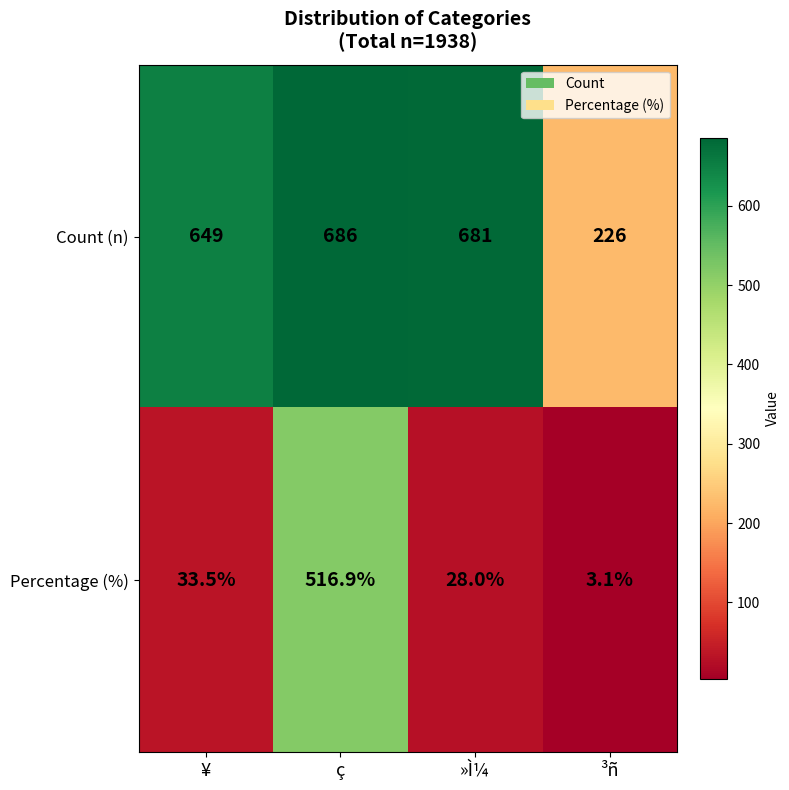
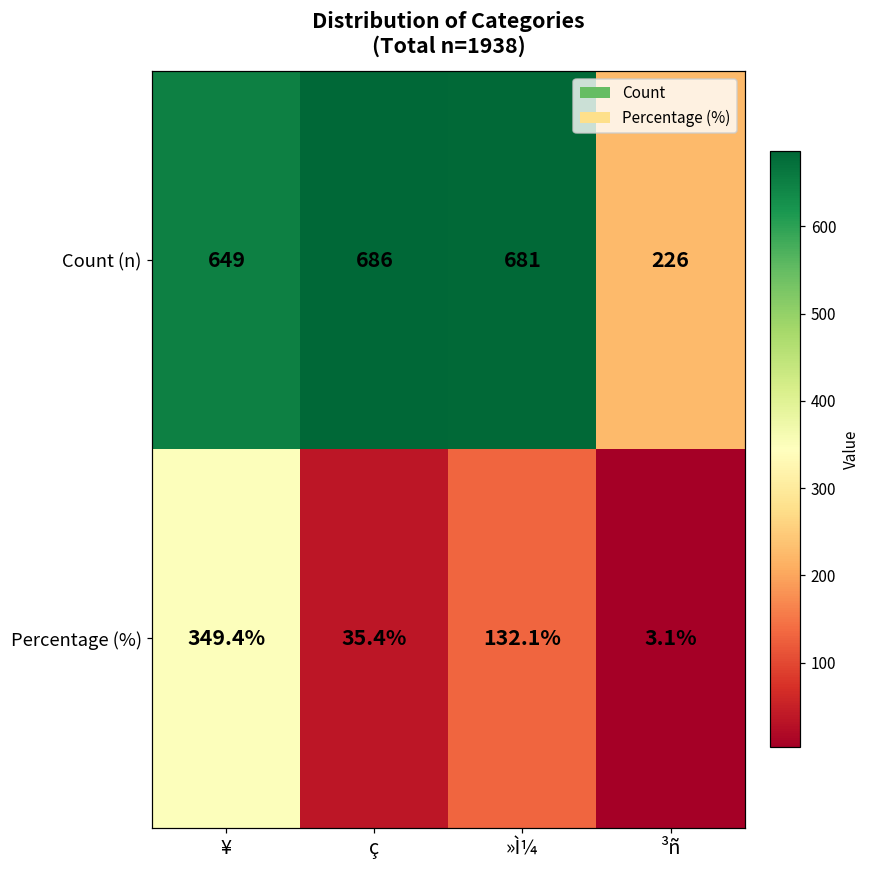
  {
    "Count (n)": {
      "¥": "649",
      "ç": "686",
      "»Ì¼": "681",
      "³ñ": "226"
    },
    "Percentage (%)": {
-     "¥": "33.5%",
-     "ç": "516.9%",
-     "»Ì¼": "28.0%",
+     "¥": "349.4%",
+     "ç": "35.4%",
+     "»Ì¼": "132.1%",
      "³ñ": "3.1%"
    }
  }
